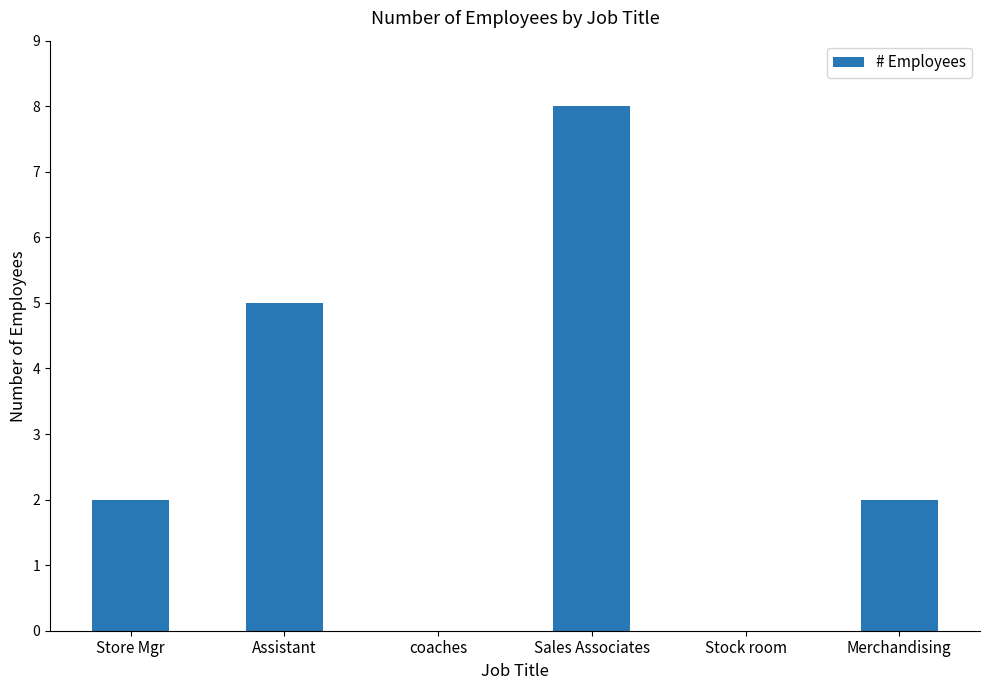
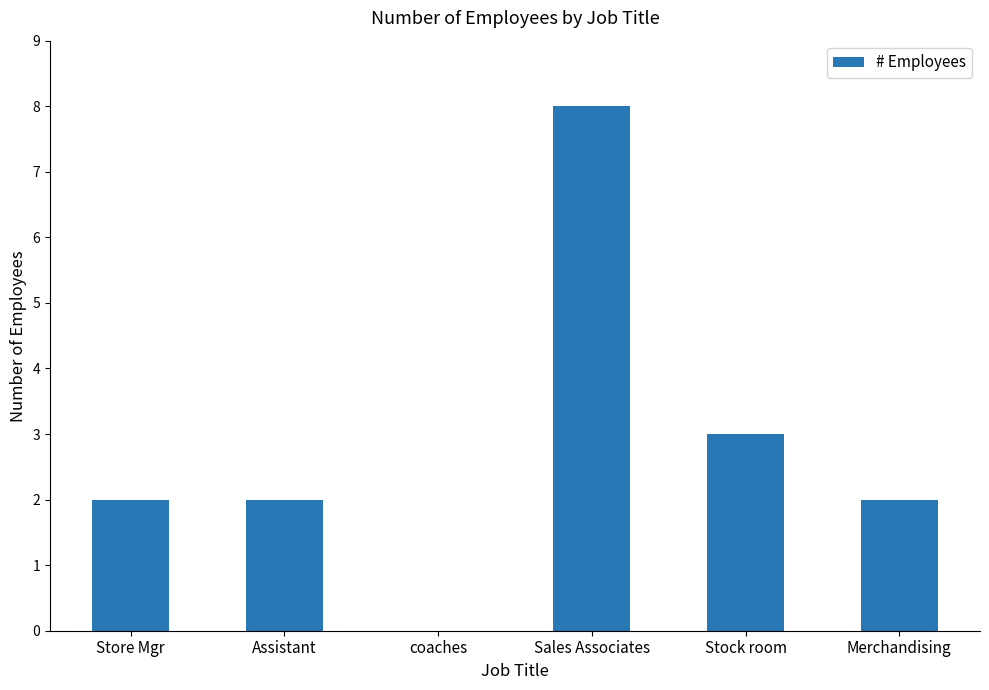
  {
    "Store Mgr": 2,
-   "Assistant": 5,
+   "Assistant": 2,
    "coaches": 0,
    "Sales Associates": 8,
-   "Stock room": 0,
+   "Stock room": 3,
    "Merchandising": 2
  }
